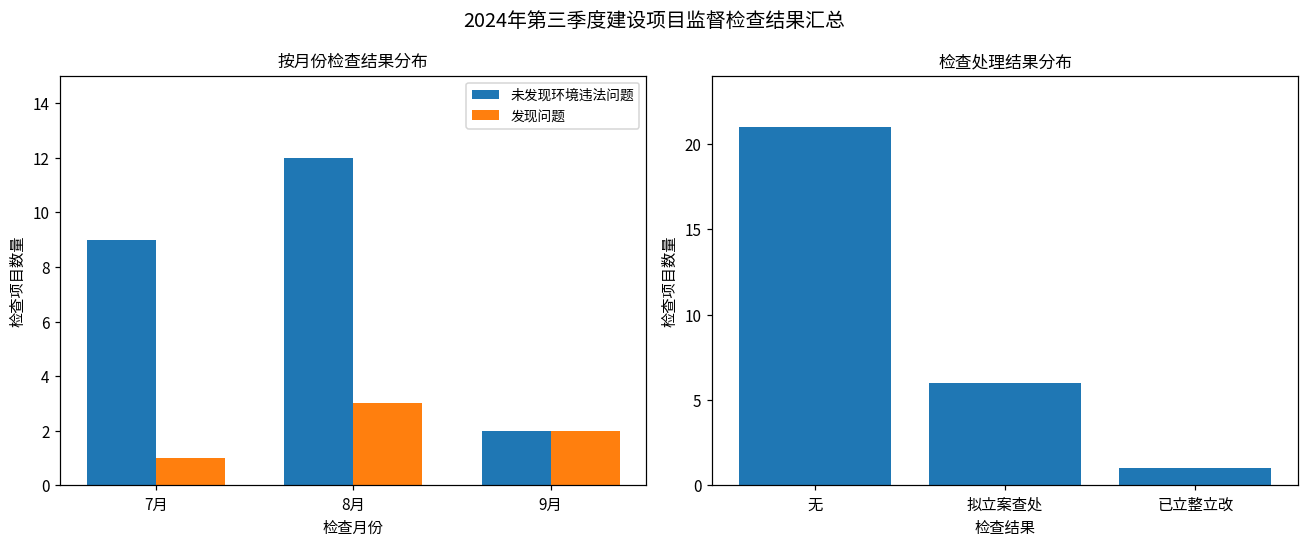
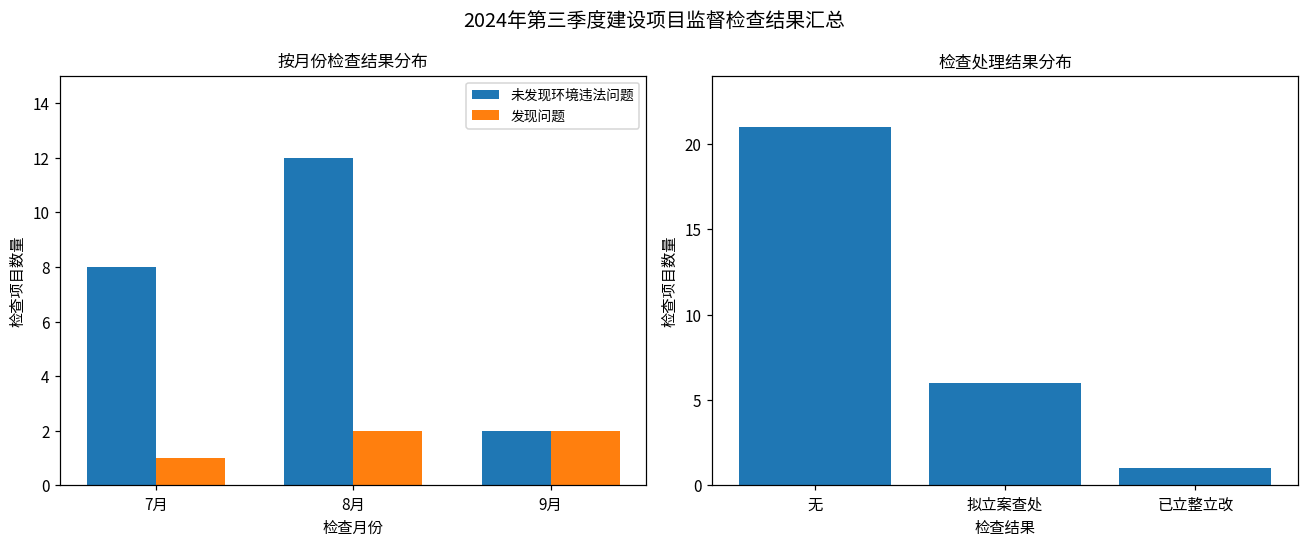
  {
    "按月份检查结果分布": {
      "未发现环境违法问题": {
-       "7月": 9,
+       "7月": 8,
        "8月": 12,
        "9月": 2
      },
      "发现问题": {
        "7月": 1,
-       "8月": 3,
+       "8月": 2,
        "9月": 2
      }
    },
    "检查处理结果分布": {
      "无": 21.0,
      "拟立案查处": 6.0,
      "已立整立改": 1.0
    }
  }
